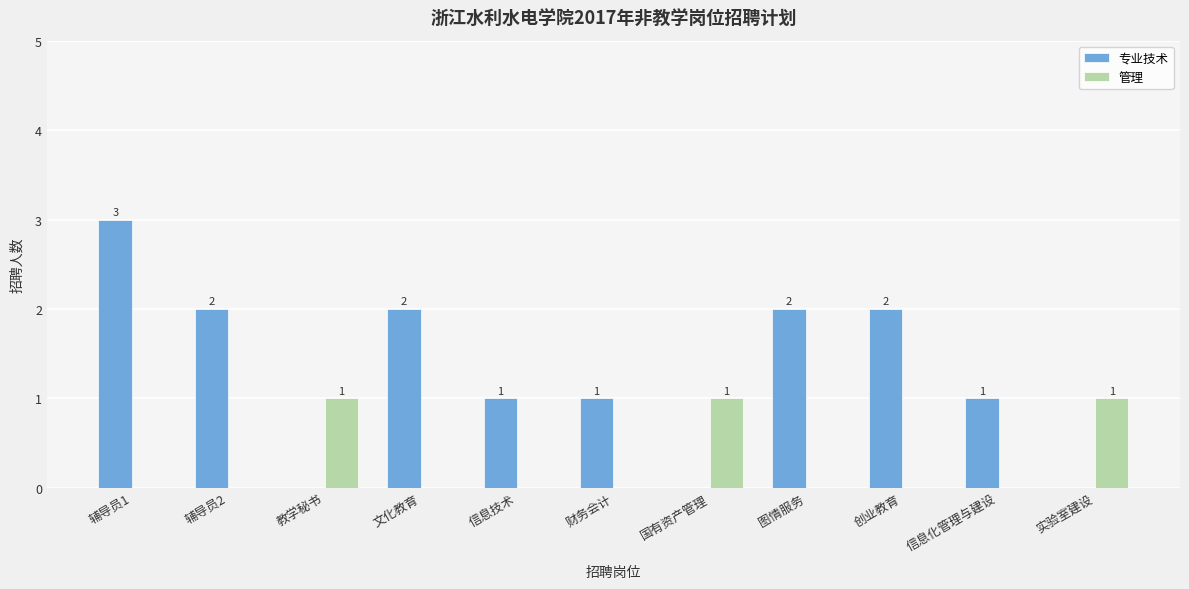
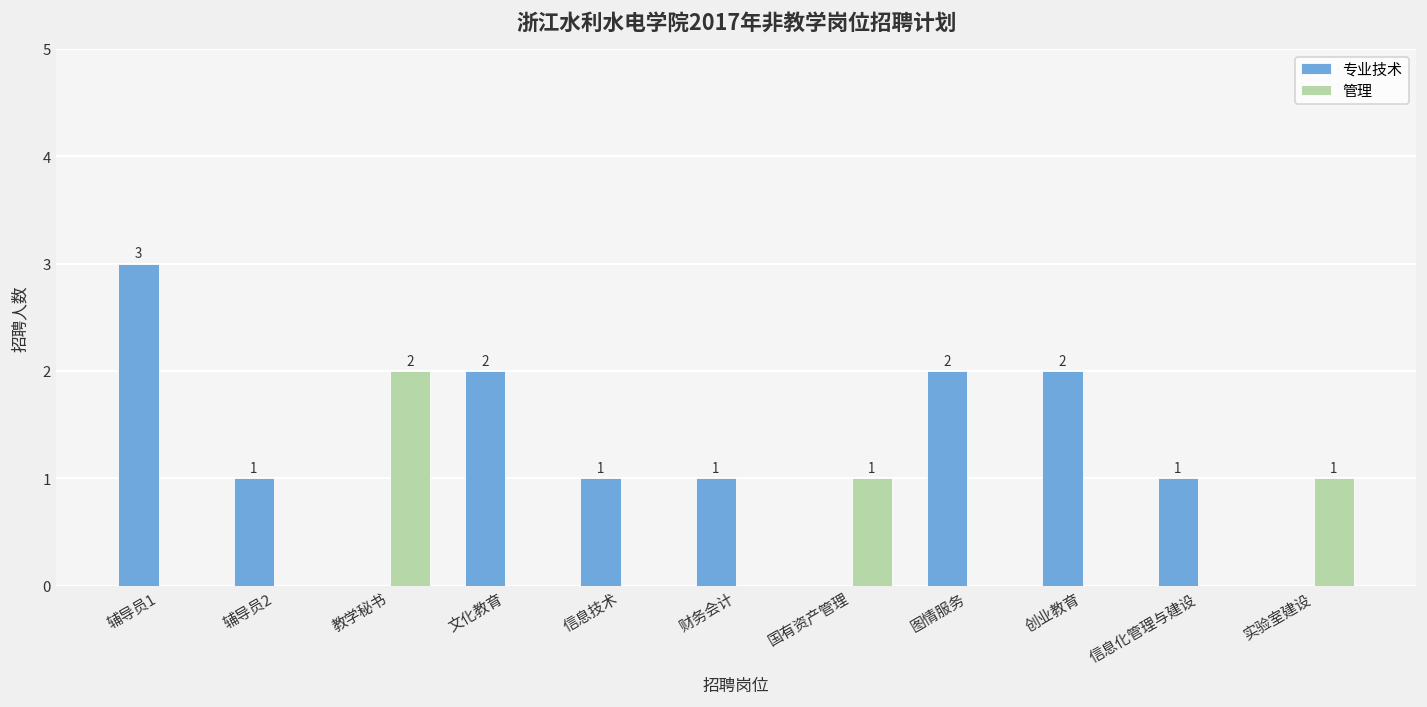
  {
    "专业技术": {
      "辅导员1": 3,
-     "辅导员2": 2,
+     "辅导员2": 1,
      "文化教育": 2,
      "信息技术": 1,
      "财务会计": 1,
      "图情服务": 2,
      "创业教育": 2,
      "信息化管理与建设": 1
    },
    "管理": {
-     "教学秘书": 1,
+     "教学秘书": 2,
      "国有资产管理": 1,
      "实验室建设": 1
    }
  }
